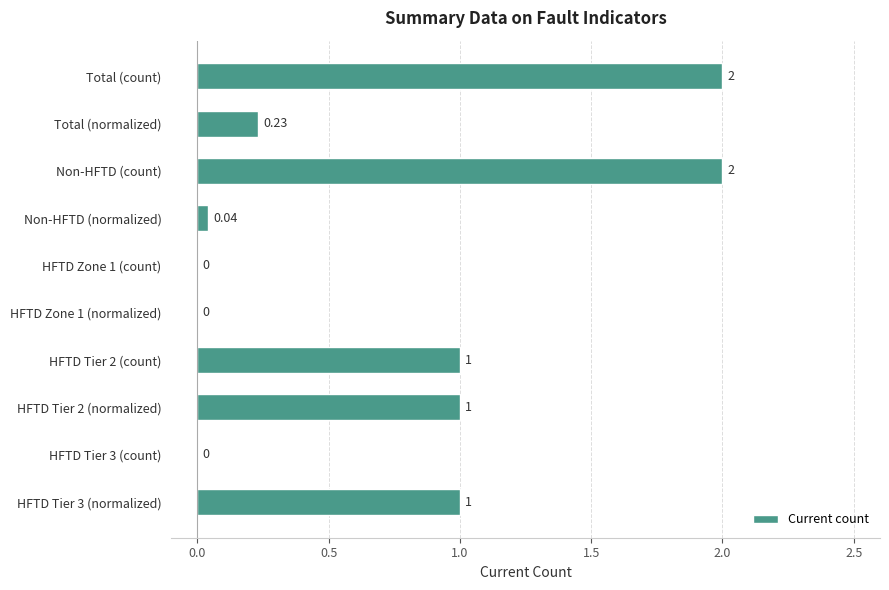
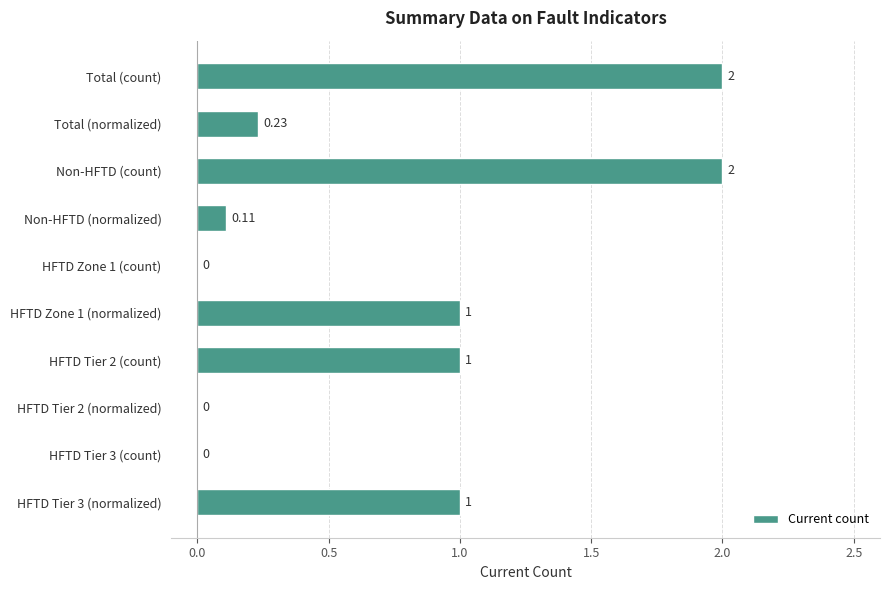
  {
    "Total (count)": 2,
    "Total (normalized)": 0.23,
    "Non-HFTD (count)": 2,
-   "Non-HFTD (normalized)": 0.04,
+   "Non-HFTD (normalized)": 0.11,
    "HFTD Zone 1 (count)": 0,
-   "HFTD Zone 1 (normalized)": 0,
+   "HFTD Zone 1 (normalized)": 1,
    "HFTD Tier 2 (count)": 1,
-   "HFTD Tier 2 (normalized)": 1,
+   "HFTD Tier 2 (normalized)": 0,
    "HFTD Tier 3 (count)": 0,
    "HFTD Tier 3 (normalized)": 1
  }
